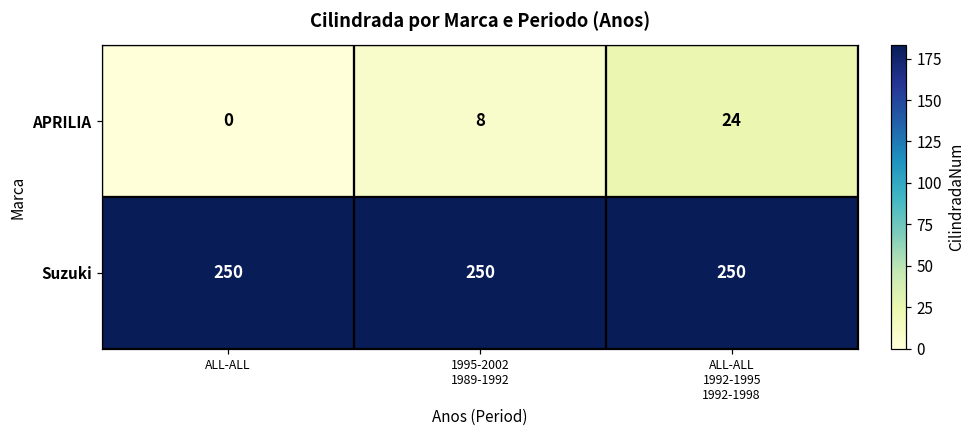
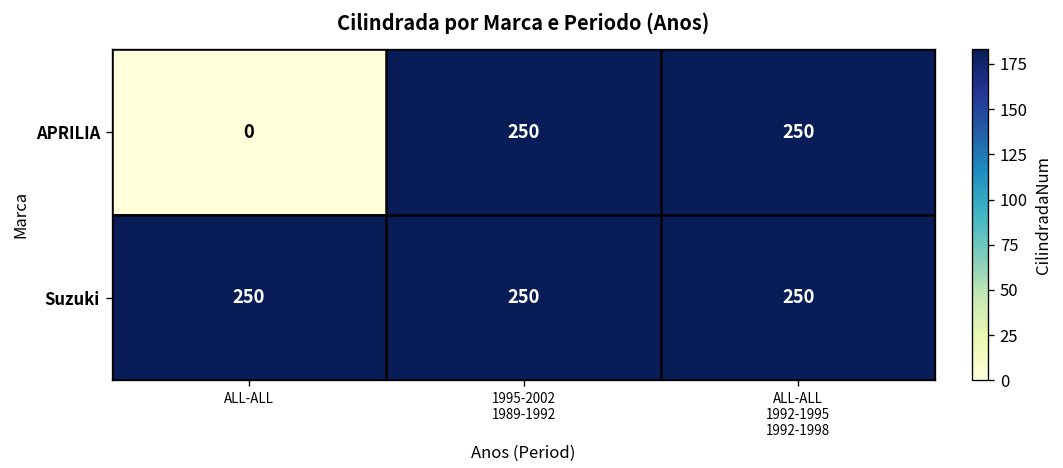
  {
    "APRILIA": {
      "ALL-ALL": 0,
-     "1995-2002 1989-1992": 8,
-     "ALL-ALL 1992-1995 1992-1998": 24
+     "1995-2002 1989-1992": 250,
+     "ALL-ALL 1992-1995 1992-1998": 250
    },
    "Suzuki": {
      "ALL-ALL": 250,
      "1995-2002 1989-1992": 250,
      "ALL-ALL 1992-1995 1992-1998": 250
    }
  }
